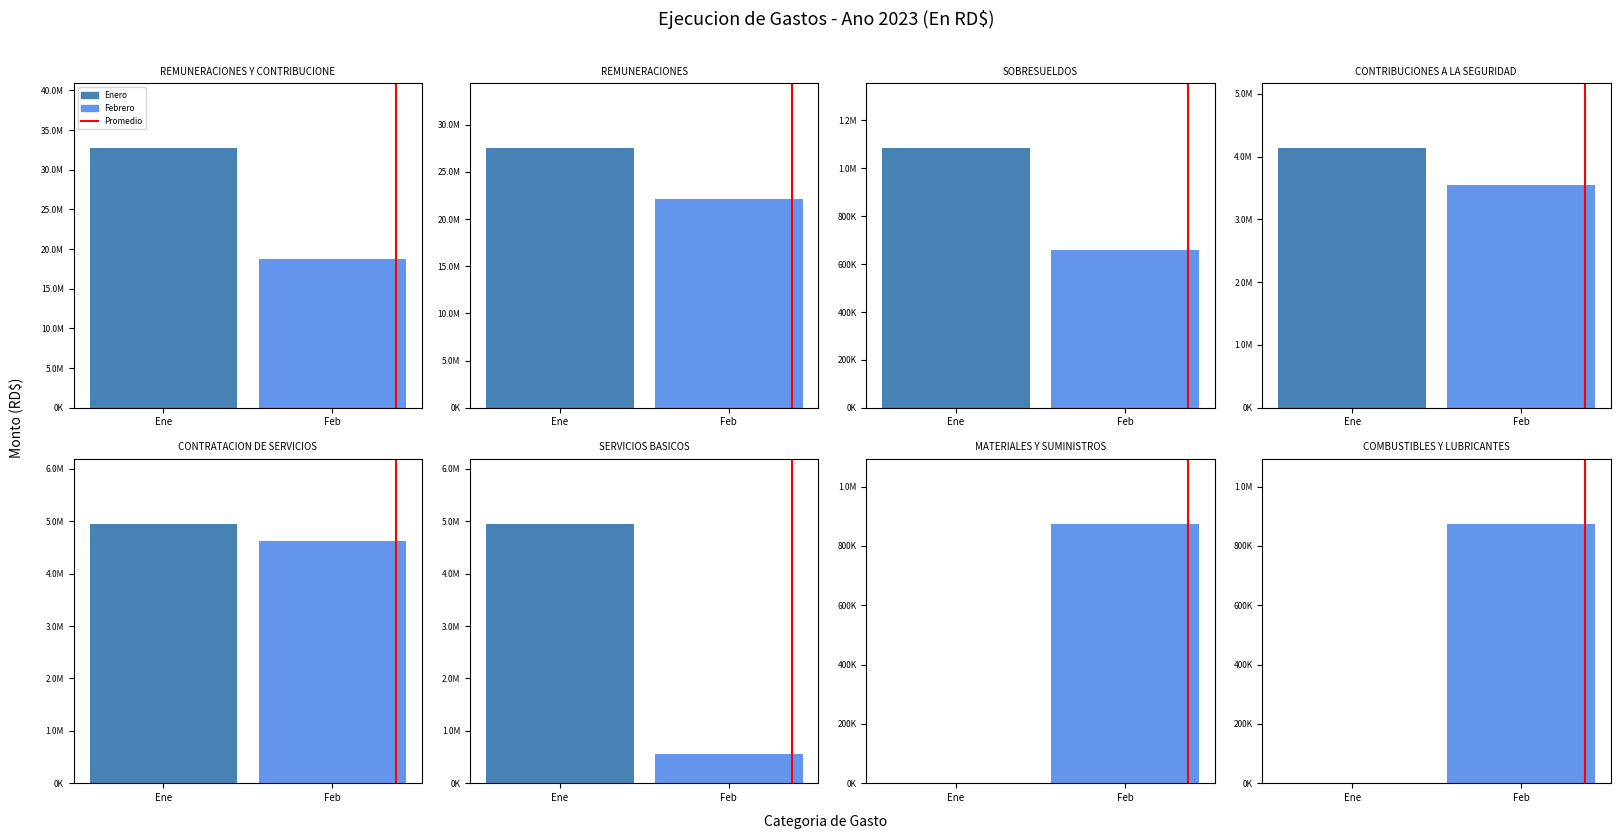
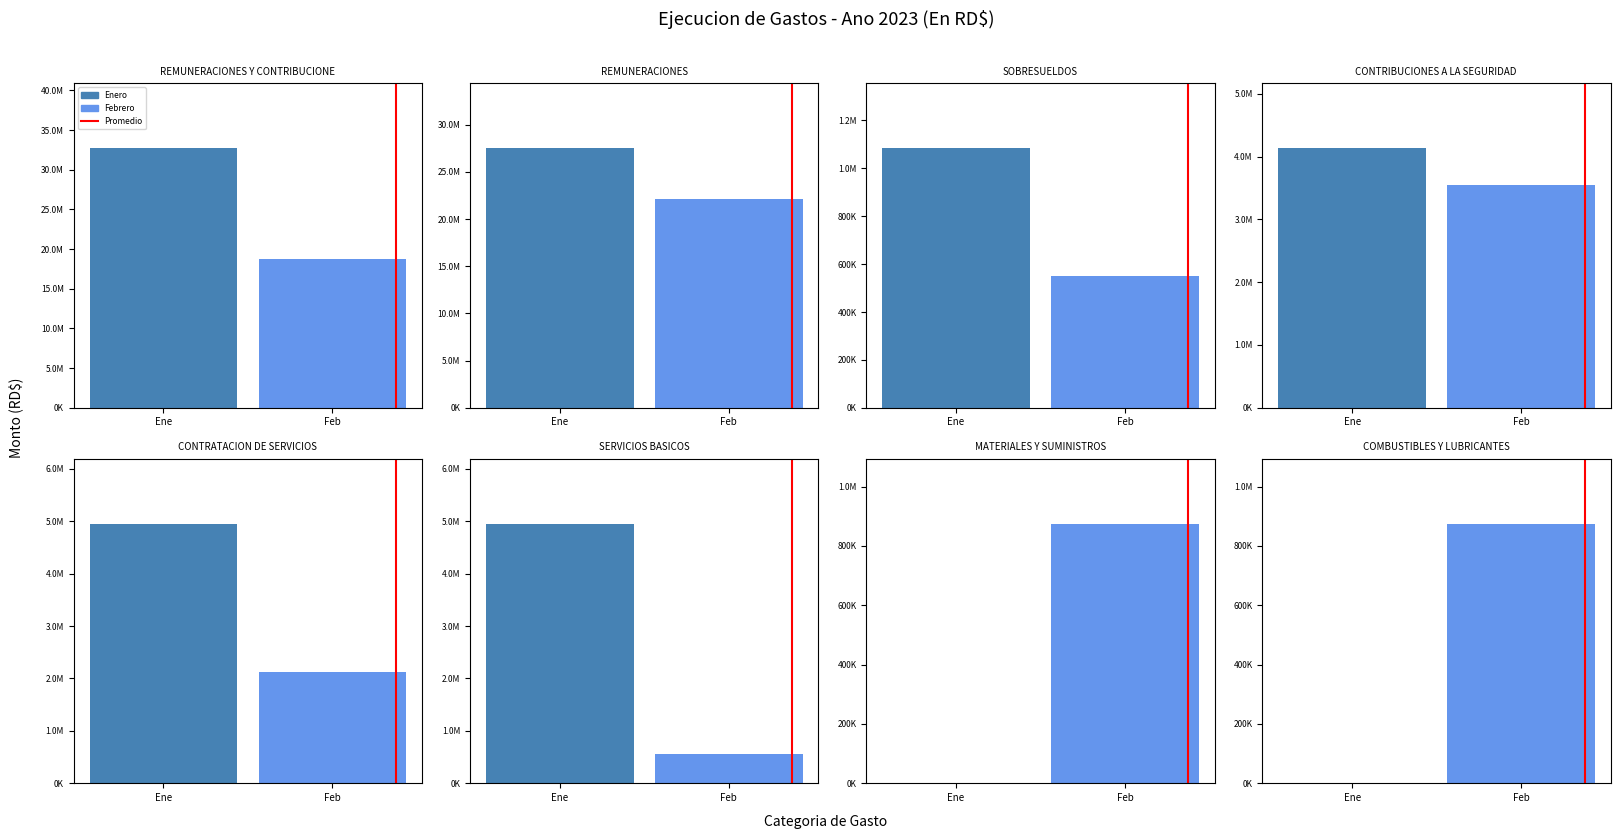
  {
    "REMUNERACIONES Y CONTRIBUCIONE": {
      "Ene": 33000000,
      "Feb": 19000000
    },
    "REMUNERACIONES": {
      "Ene": 28000000,
      "Feb": 22000000
    },
    "SOBRESUELDOS": {
      "Ene": 1080000,
-     "Feb": 660000
+     "Feb": 550000
    },
    "CONTRIBUCIONES A LA SEGURIDAD": {
      "Ene": 4100000,
      "Feb": 3500000
    },
    "CONTRATACION DE SERVICIOS": {
      "Ene": 5000000,
-     "Feb": 4600000
+     "Feb": 2100000
    },
    "SERVICIOS BASICOS": {
      "Ene": 5000000,
      "Feb": 600000
    },
    "MATERIALES Y SUMINISTROS": {
      "Ene": 0,
      "Feb": 880000
    },
    "COMBUSTIBLES Y LUBRICANTES": {
      "Ene": 0,
      "Feb": 880000
    }
  }
